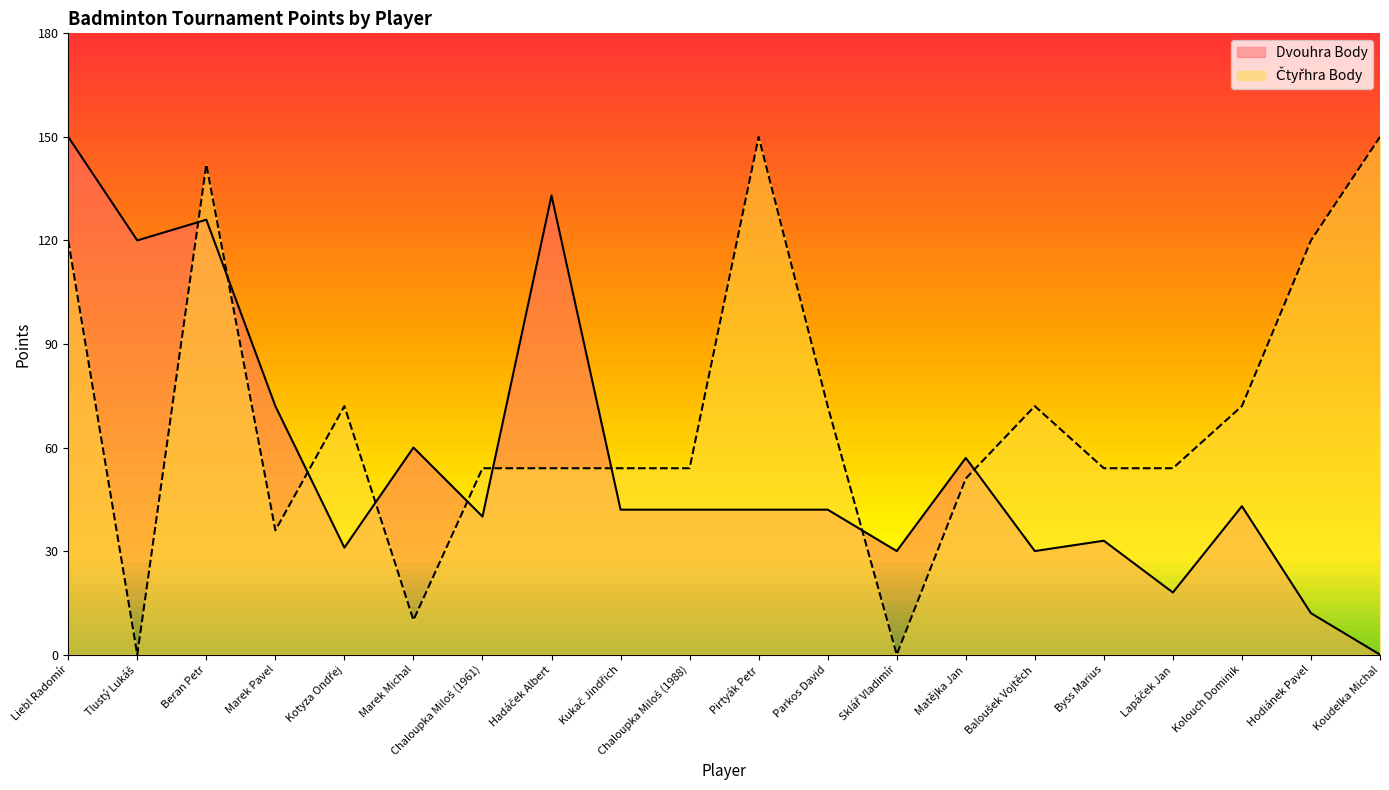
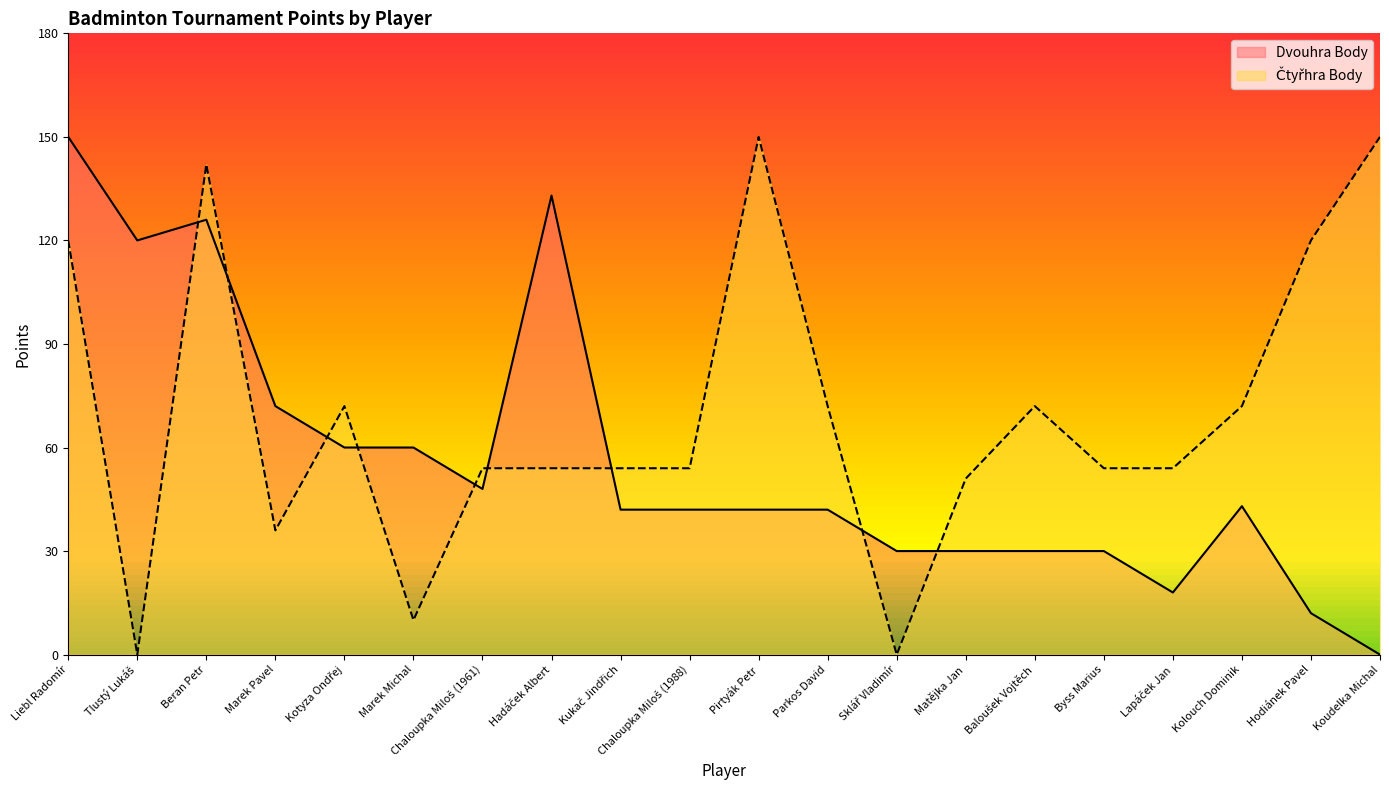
  {
    "Dvouhra Body": {
      "Liebl Radomír": 150,
      "Tlustý Lukáš": 120,
      "Beran Petr": 126,
      "Marek Pavel": 72,
-     "Kotyza Ondřej": 31,
+     "Kotyza Ondřej": 60,
      "Marek Michal": 60,
-     "Chaloupka Miloš (1961)": 40,
+     "Chaloupka Miloš (1961)": 48,
      "Hadáček Albert": 133,
      "Kukač Jindřich": 42,
      "Chaloupka Miloš (1988)": 42,
      "Pirtyák Petr": 42,
      "Parkos David": 42,
      "Sklář Vladimír": 30,
-     "Matějka Jan": 57,
+     "Matějka Jan": 30,
      "Baloušek Vojtěch": 30,
-     "Byss Marius": 33,
+     "Byss Marius": 30,
      "Lapáček Jan": 18,
      "Kolouch Dominik": 43,
      "Hodiánek Pavel": 12,
      "Koudelka Michal": 0
    },
    "Čtyřhra Body": {
      "Liebl Radomír": 120,
      "Tlustý Lukáš": 0,
      "Beran Petr": 142,
      "Marek Pavel": 36,
      "Kotyza Ondřej": 72,
      "Marek Michal": 10,
      "Chaloupka Miloš (1961)": 54,
      "Hadáček Albert": 54,
      "Kukač Jindřich": 54,
      "Chaloupka Miloš (1988)": 54,
      "Pirtyák Petr": 150,
      "Parkos David": 72,
      "Sklář Vladimír": 0,
      "Matějka Jan": 51,
      "Baloušek Vojtěch": 72,
      "Byss Marius": 54,
      "Lapáček Jan": 54,
      "Kolouch Dominik": 72,
      "Hodiánek Pavel": 120,
      "Koudelka Michal": 150
    }
  }
